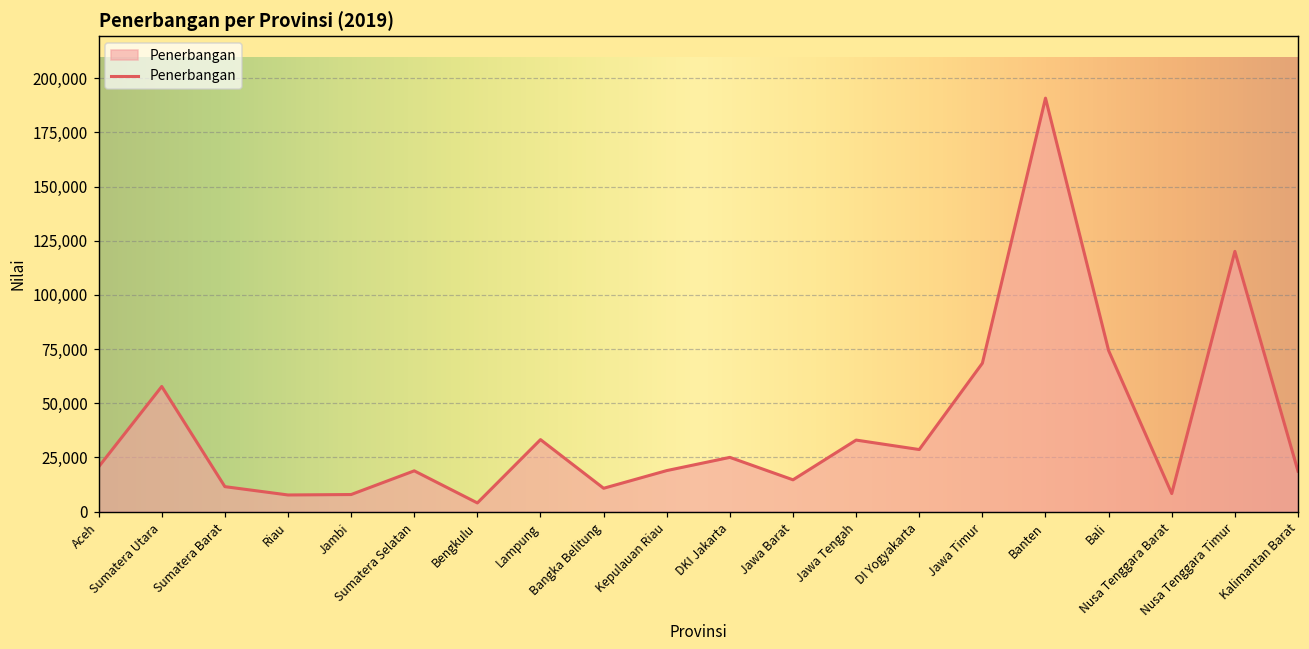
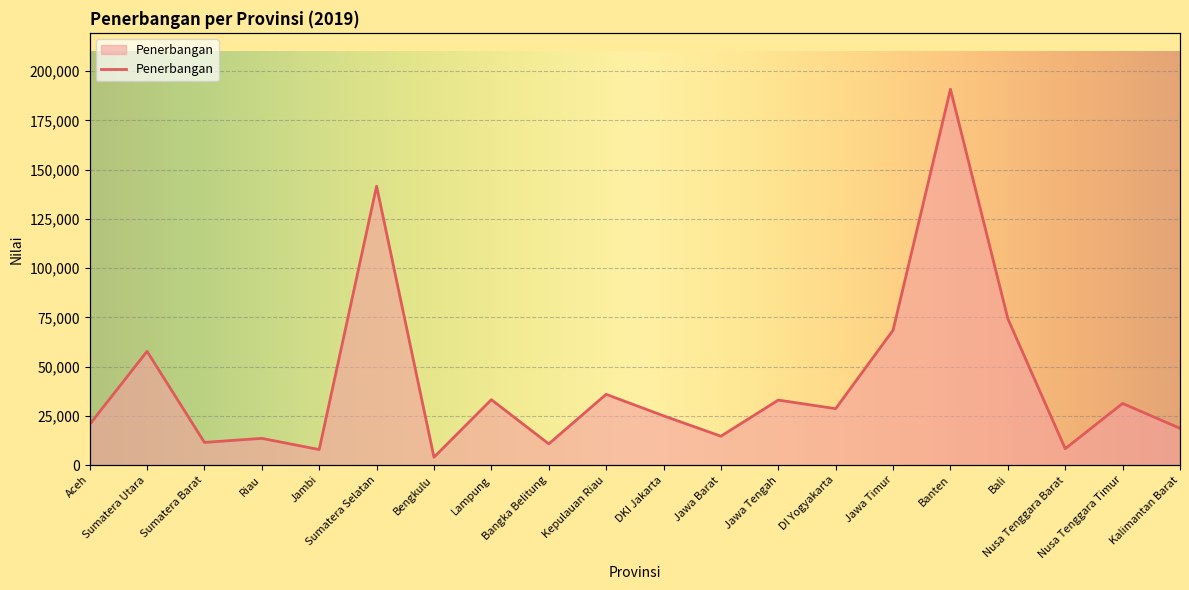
  {
    "Aceh": "21,000",
    "Sumatera Utara": "58,000",
    "Sumatera Barat": "12,000",
-   "Riau": "8,000",
+   "Riau": "14,000",
    "Jambi": "8,000",
-   "Sumatera Selatan": "19,000",
+   "Sumatera Selatan": "142,000",
    "Bengkulu": "4,000",
    "Lampung": "33,000",
    "Bangka Belitung": "11,000",
-   "Kepulauan Riau": "19,000",
+   "Kepulauan Riau": "36,000",
    "DKI Jakarta": "25,000",
    "Jawa Barat": "15,000",
    "Jawa Tengah": "33,000",
    "DI Yogyakarta": "29,000",
    "Jawa Timur": "68,000",
    "Banten": "191,000",
    "Bali": "74,000",
    "Nusa Tenggara Barat": "8,000",
-   "Nusa Tenggara Timur": "120,000",
+   "Nusa Tenggara Timur": "31,000",
    "Kalimantan Barat": "19,000"
  }
